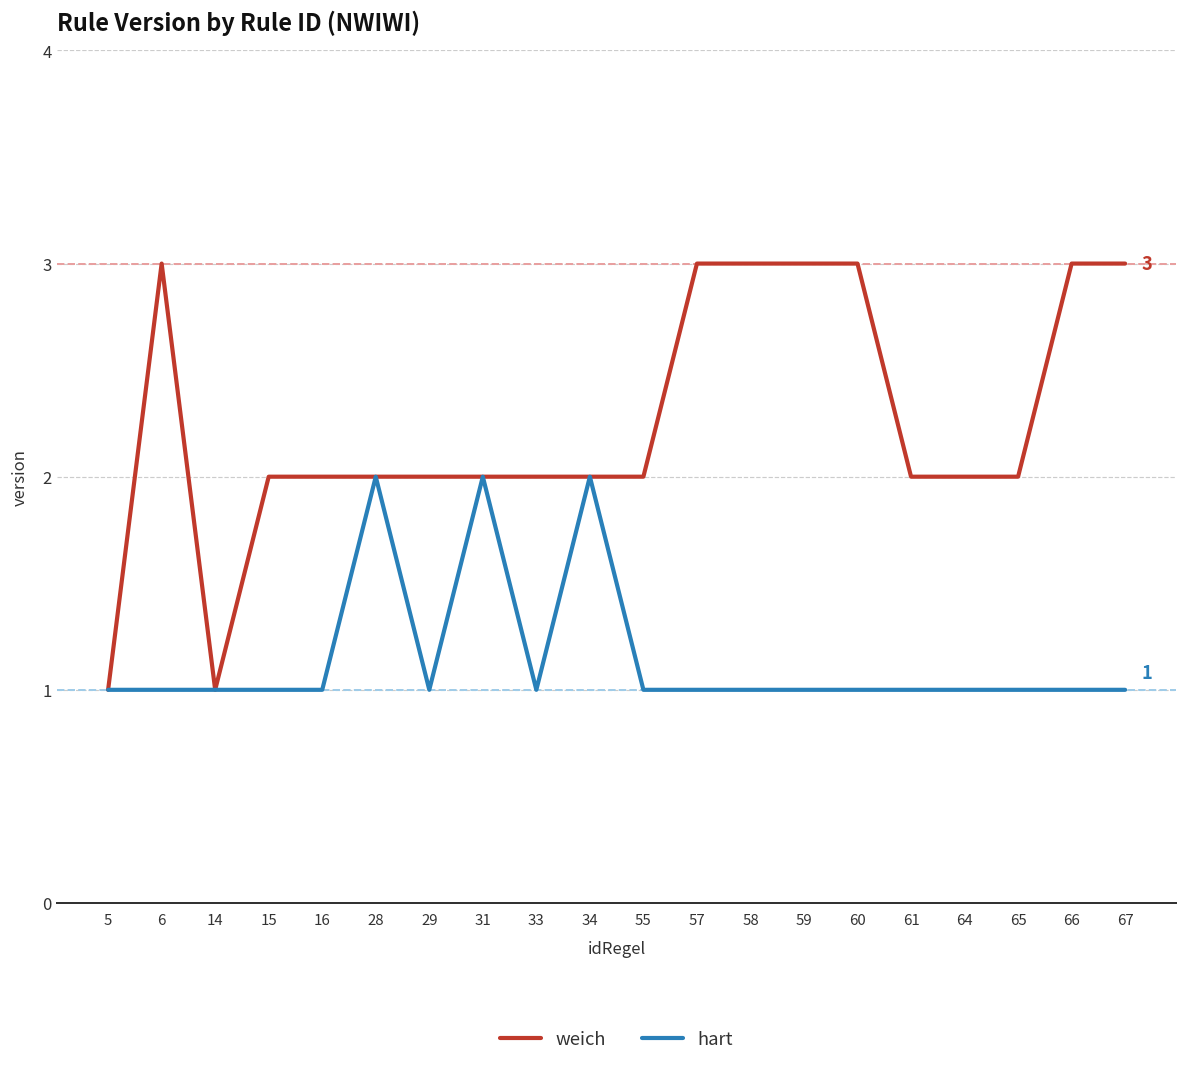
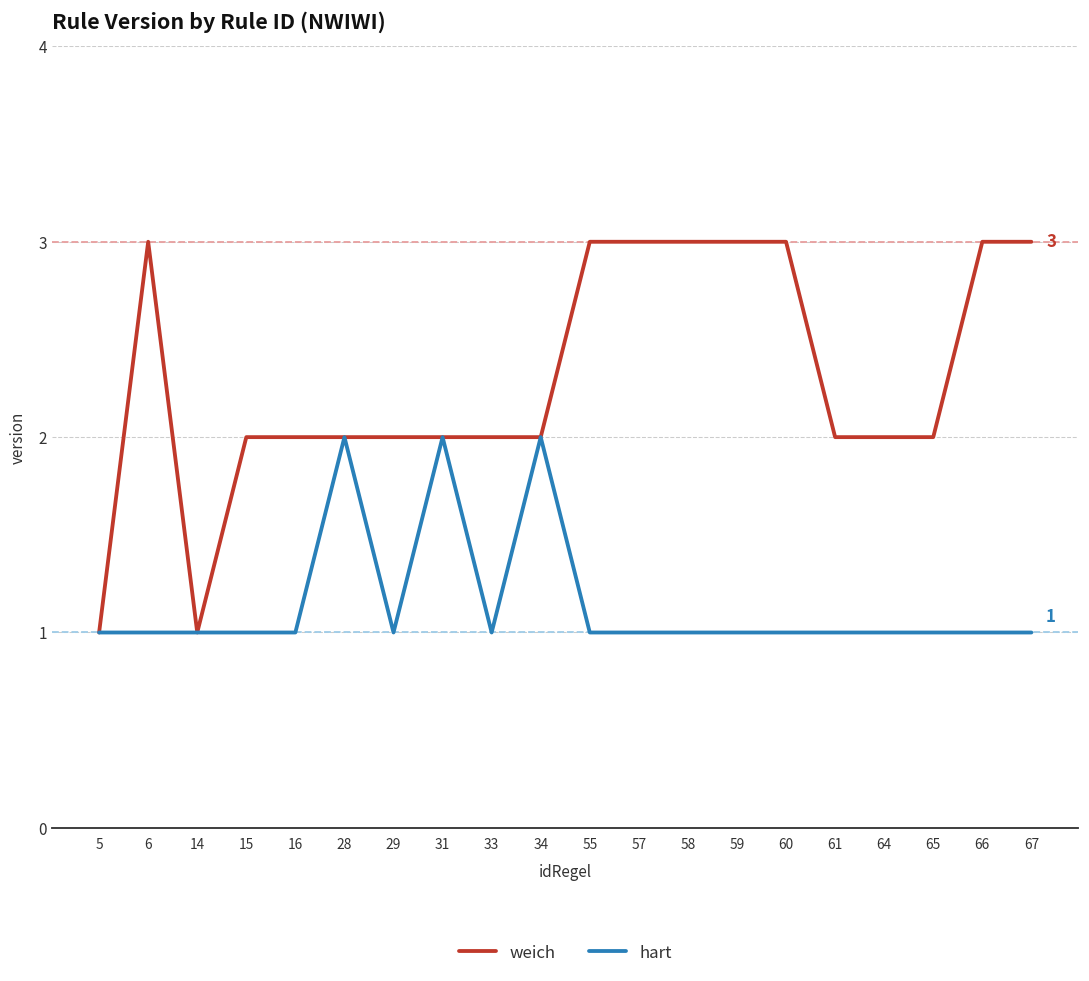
  {
    "weich": {
      "6": 3,
      "15": 2,
      "16": 2,
      "29": 2,
      "33": 2,
-     "55": 2,
+     "55": 3,
      "57": 3,
      "58": 3,
      "59": 3,
      "60": 3,
      "61": 2,
      "64": 2,
      "65": 2,
      "66": 3
    },
    "hart": {
      "67": 1
    }
  }
